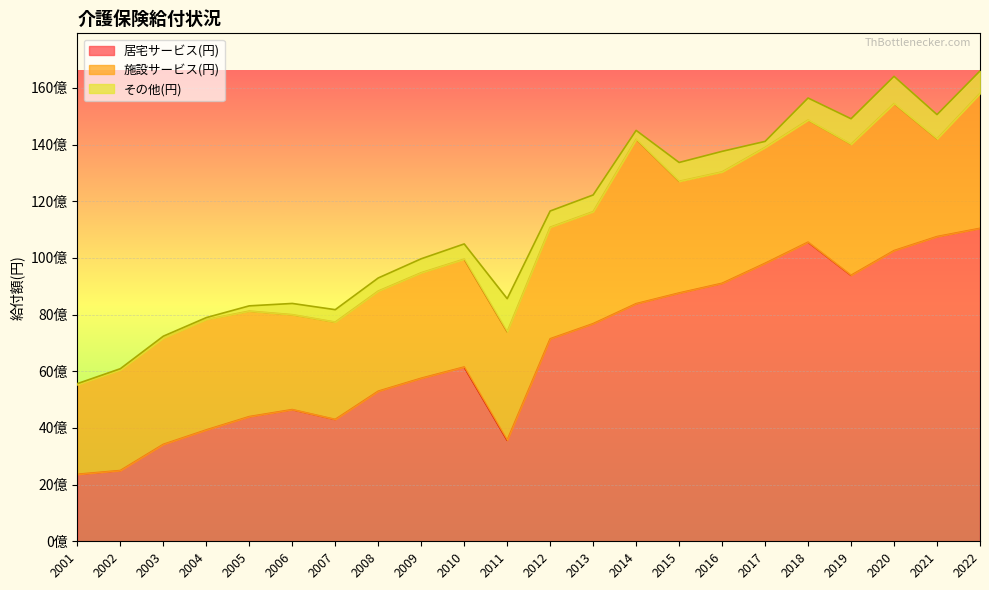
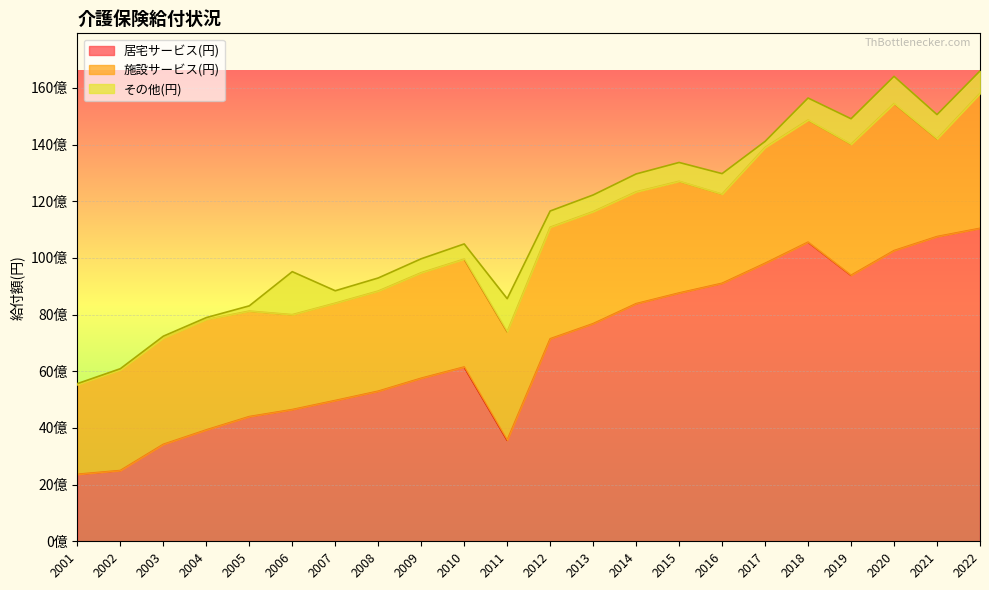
  {
    "居宅サービス(円)": {
      "2001": "24億",
      "2002": "25億",
      "2003": "34億",
      "2004": "39億",
      "2005": "44億",
      "2006": "46億",
-     "2007": "43億",
+     "2007": "50億",
      "2008": "53億",
      "2009": "58億",
      "2010": "61億",
      "2011": "36億",
      "2012": "71億",
      "2013": "77億",
      "2014": "84億",
      "2015": "88億",
      "2016": "91億",
      "2017": "98億",
      "2018": "106億",
      "2019": "94億",
      "2020": "103億",
      "2021": "108億",
      "2022": "110億"
    },
    "施設サービス(円)": {
      "2005": "37億",
      "2006": "34億",
      "2007": "34億",
      "2008": "35億",
      "2009": "37億",
      "2010": "38億",
      "2011": "38億",
      "2012": "39億",
      "2013": "40億",
-     "2014": "58億",
+     "2014": "39億",
      "2015": "39億",
-     "2016": "39億",
+     "2016": "31億",
      "2017": "41億",
      "2018": "43億",
      "2019": "46億",
      "2020": "52億",
      "2021": "34億",
      "2022": "48億"
    },
    "その他(円)": {
      "2005": "2億",
-     "2006": "4億",
+     "2006": "15億",
      "2007": "4億",
      "2008": "5億",
      "2009": "5億",
      "2010": "5億",
      "2011": "12億",
      "2012": "6億",
      "2013": "6億",
-     "2014": "3億",
+     "2014": "6億",
      "2015": "7億",
      "2016": "7億",
      "2017": "2億",
      "2018": "8億",
      "2019": "9億",
      "2020": "10億",
      "2021": "9億",
      "2022": "8億"
    }
  }
